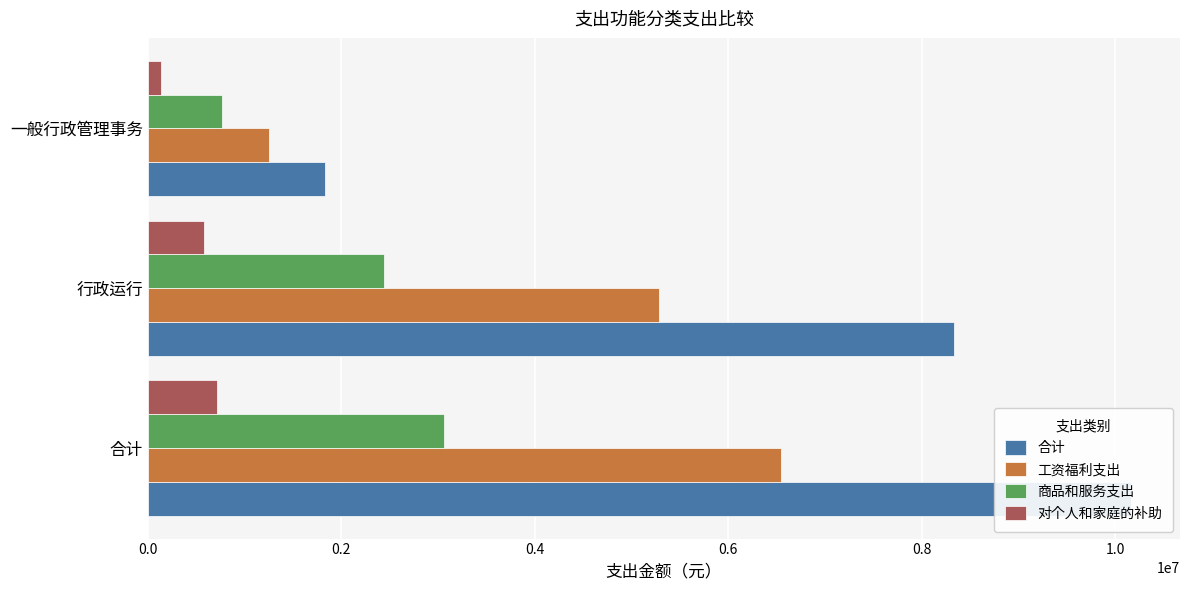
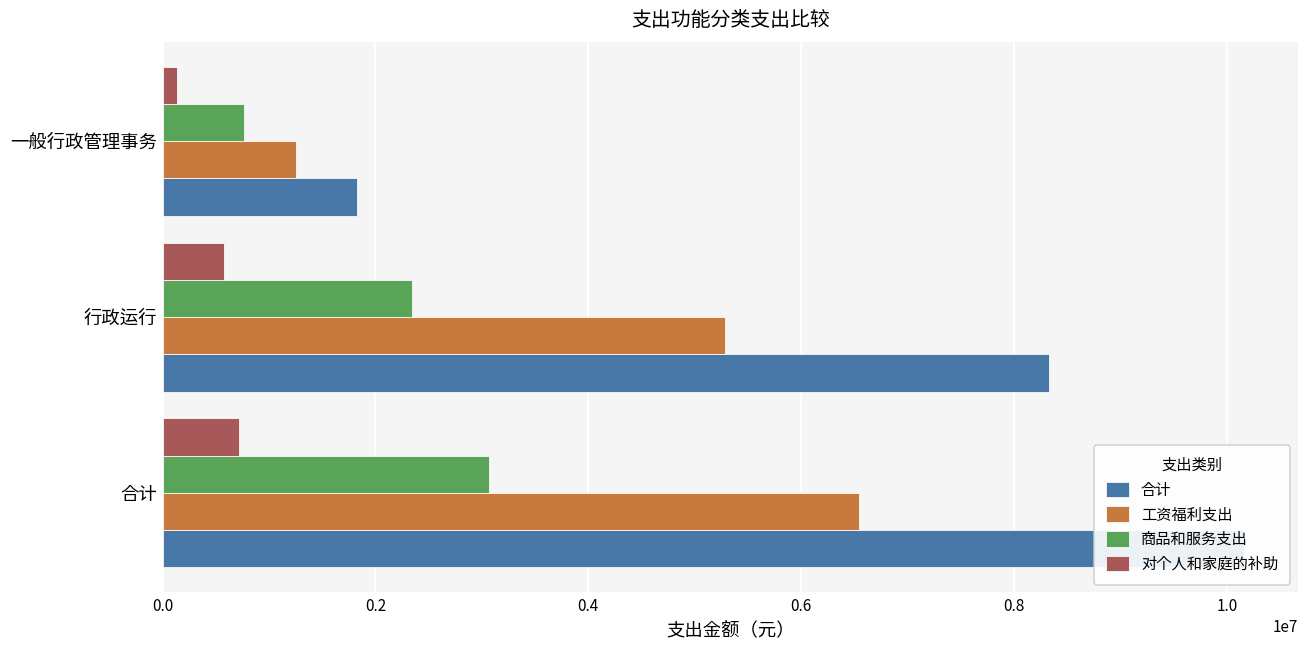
  {
    "合计": {
      "一般行政管理事务": 1800000,
      "行政运行": 8300000
    },
    "商品和服务支出": {
      "一般行政管理事务": 800000,
-     "行政运行": 2400000,
+     "行政运行": 2300000,
      "合计": 3100000
    }
  }
